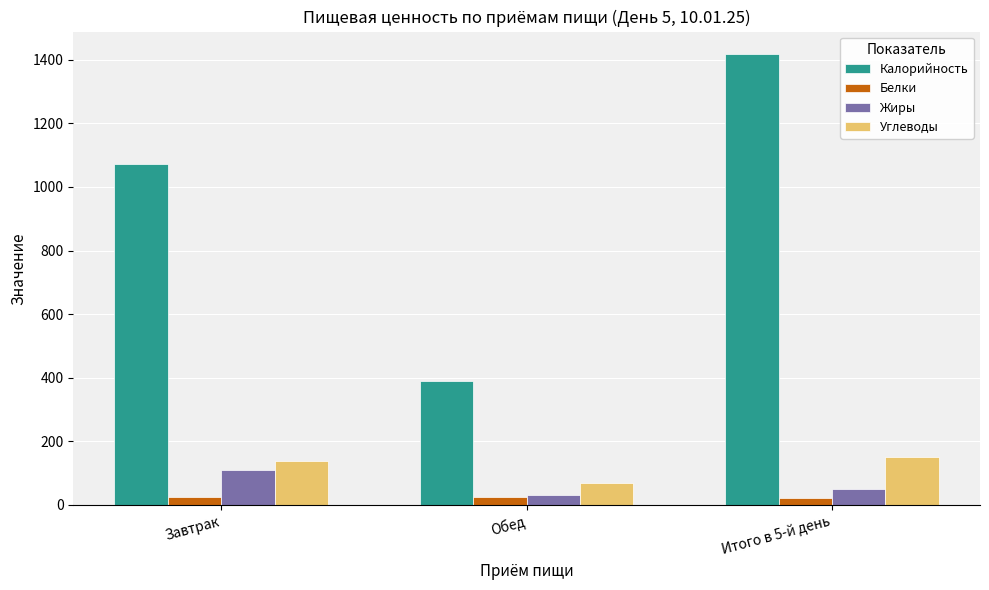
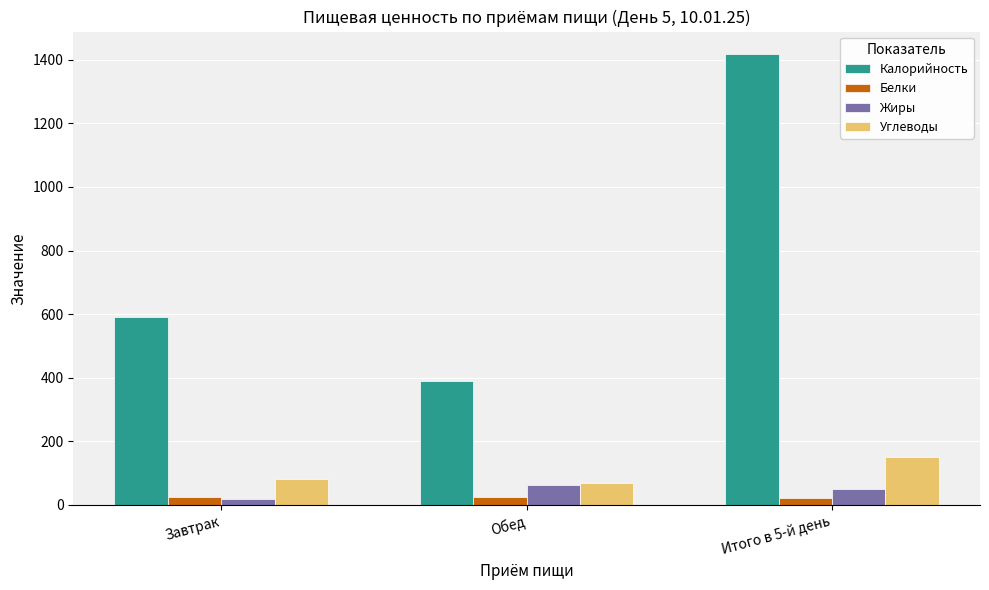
  {
    "Калорийность": {
-     "Завтрак": 1070,
+     "Завтрак": 590,
      "Обед": 390,
      "Итого в 5-й день": 1420
    },
    "Белки": {
      "Завтрак": 20,
      "Обед": 30,
      "Итого в 5-й день": 20
    },
    "Жиры": {
-     "Завтрак": 110,
-     "Обед": 30,
+     "Завтрак": 20,
+     "Обед": 60,
      "Итого в 5-й день": 50
    },
    "Углеводы": {
-     "Завтрак": 140,
+     "Завтрак": 80,
      "Обед": 70,
      "Итого в 5-й день": 150
    }
  }
